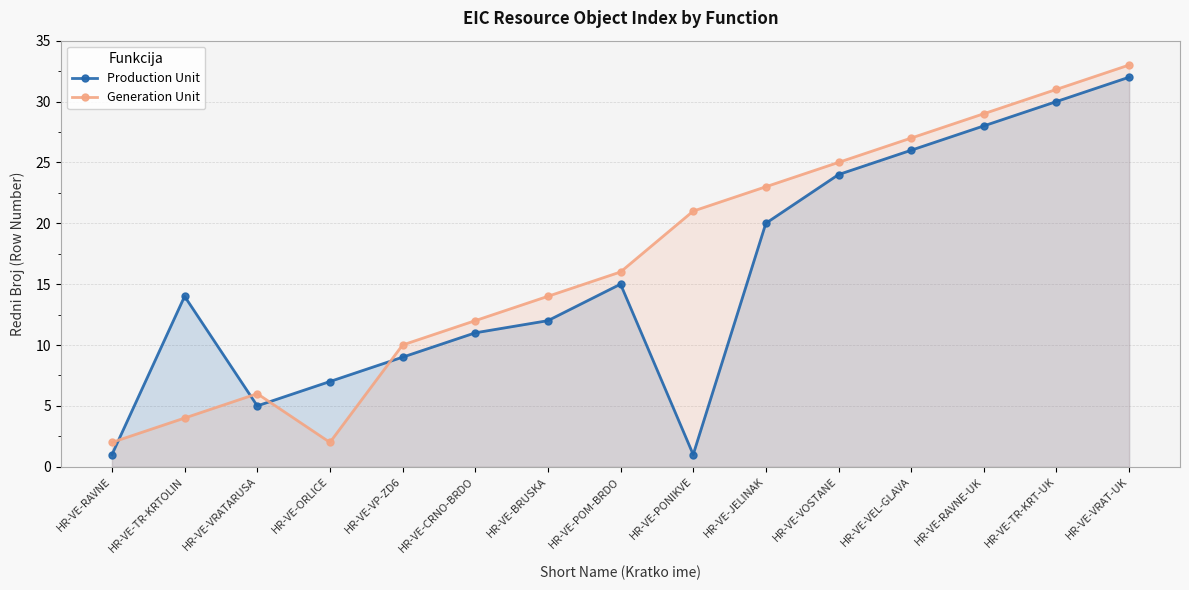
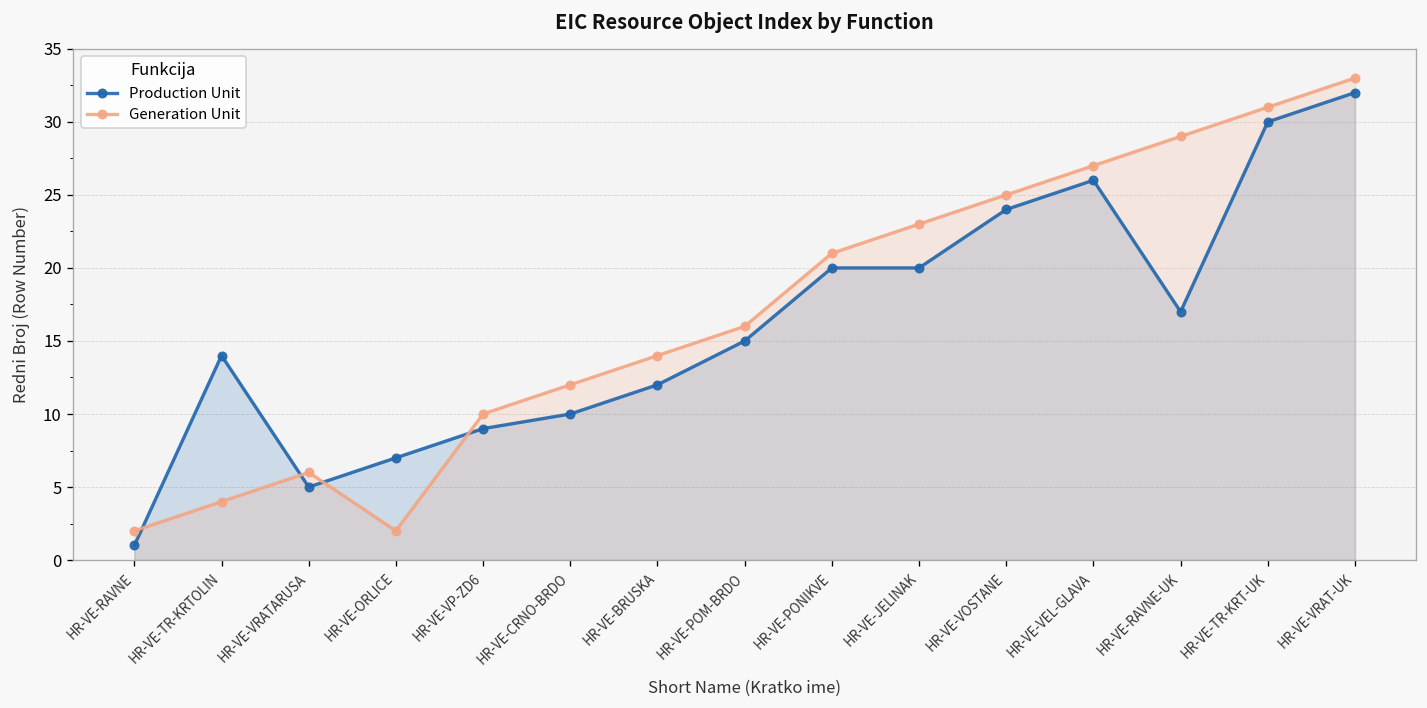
  {
    "Production Unit": {
      "HR-VE-RAVNE": 1,
      "HR-VE-TR-KRTOLIN": 14,
      "HR-VE-VRATARUSA": 5,
      "HR-VE-ORLICE": 7,
      "HR-VE-VP-ZD6": 9,
-     "HR-VE-CRNO-BRDO": 11,
+     "HR-VE-CRNO-BRDO": 10,
      "HR-VE-BRUSKA": 12,
      "HR-VE-POM-BRDO": 15,
-     "HR-VE-PONIKVE": 1,
+     "HR-VE-PONIKVE": 20,
      "HR-VE-JELINAK": 20,
      "HR-VE-VOSTANE": 24,
      "HR-VE-VEL-GLAVA": 26,
-     "HR-VE-RAVNE-UK": 28,
+     "HR-VE-RAVNE-UK": 17,
      "HR-VE-TR-KRT-UK": 30,
      "HR-VE-VRAT-UK": 32
    },
    "Generation Unit": {
      "HR-VE-RAVNE": 2,
      "HR-VE-TR-KRTOLIN": 4,
      "HR-VE-VRATARUSA": 6,
      "HR-VE-ORLICE": 2,
      "HR-VE-VP-ZD6": 10,
      "HR-VE-CRNO-BRDO": 12,
      "HR-VE-BRUSKA": 14,
      "HR-VE-POM-BRDO": 16,
      "HR-VE-PONIKVE": 21,
      "HR-VE-JELINAK": 23,
      "HR-VE-VOSTANE": 25,
      "HR-VE-VEL-GLAVA": 27,
      "HR-VE-RAVNE-UK": 29,
      "HR-VE-TR-KRT-UK": 31,
      "HR-VE-VRAT-UK": 33
    }
  }
